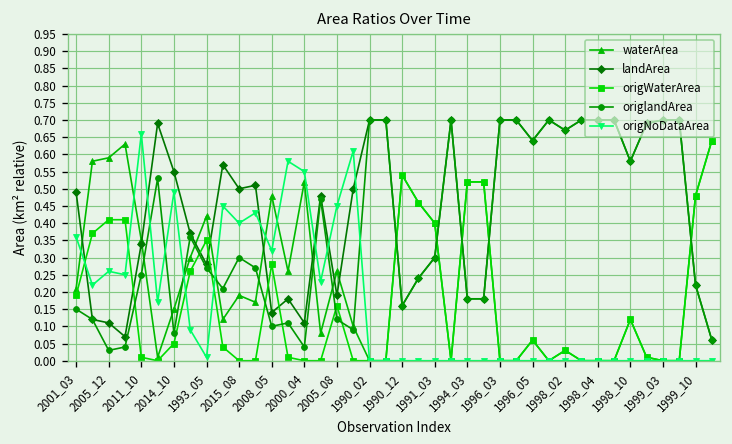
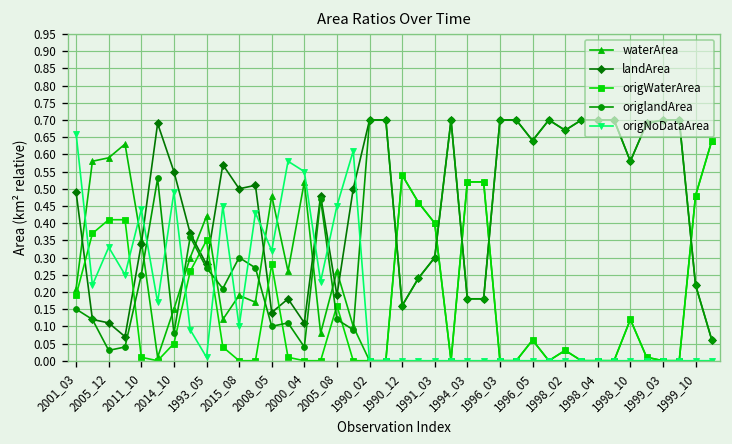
  {
    "origNoDataArea": {
-     "2001_03": 0.36,
-     "2005_12": 0.26,
-     "2011_10": 0.66,
+     "2001_03": 0.66,
+     "2005_12": 0.33,
+     "2011_10": 0.44,
      "2014_10": 0.49,
      "1993_05": 0.01,
-     "2015_08": 0.4,
+     "2015_08": 0.1,
      "2008_05": 0.32,
      "2000_04": 0.55,
      "2005_08": 0.45,
      "1990_12": 0.00,
      "1991_03": 0.00,
      "1994_03": 0.00,
      "1996_05": 0.00,
      "1998_02": 0.00,
      "1998_10": 0.00,
      "1999_10": 0.00
    }
  }
